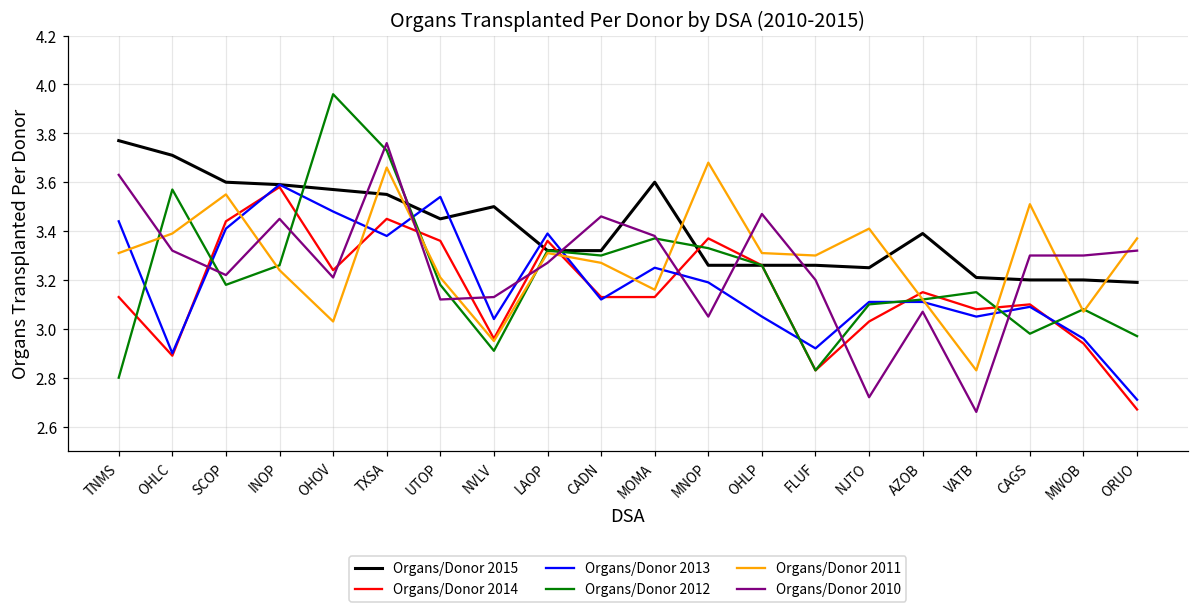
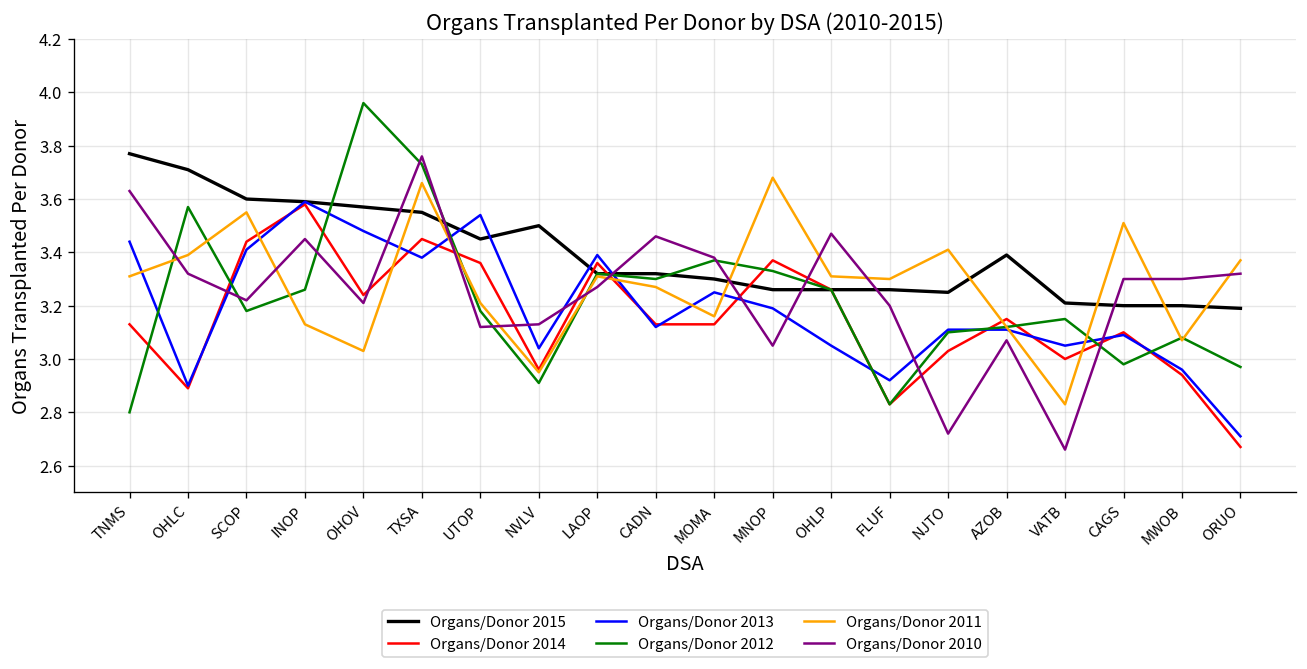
  {
    "Organs/Donor 2015": {
      "TNMS": 3.77,
      "OHLC": 3.7,
      "SCOP": 3.6,
      "OHOV": 3.57,
      "TXSA": 3.55,
      "UTOP": 3.45,
      "NVLV": 3.5,
      "CADN": 3.32,
-     "MOMA": 3.6,
+     "MOMA": 3.3,
      "MNOP": 3.26,
      "FLUF": 3.26,
      "NJTO": 3.25,
      "AZOB": 3.4,
      "VATB": 3.2,
      "CAGS": 3.2,
      "MWOB": 3.2,
      "ORUO": 3.2
    },
    "Organs/Donor 2014": {
      "TNMS": 3.13,
      "SCOP": 3.44,
      "OHOV": 3.24,
      "TXSA": 3.45,
      "UTOP": 3.36,
      "LAOP": 3.36,
      "MOMA": 3.13,
      "MNOP": 3.37,
      "NJTO": 3.03,
      "AZOB": 3.15,
-     "VATB": 3.08,
+     "VATB": 3.00,
      "MWOB": 2.94,
      "ORUO": 2.67
    },
    "Organs/Donor 2013": {
      "TNMS": 3.44,
      "SCOP": 3.41,
      "OHOV": 3.48,
      "TXSA": 3.38,
      "UTOP": 3.54,
      "NVLV": 3.04,
      "LAOP": 3.39,
      "MOMA": 3.25,
      "MNOP": 3.19,
      "OHLP": 3.05,
      "FLUF": 2.92,
      "VATB": 3.05,
      "MWOB": 2.96,
      "ORUO": 2.71
    },
    "Organs/Donor 2012": {
      "TNMS": 2.80,
      "OHLC": 3.57,
      "SCOP": 3.18,
      "INOP": 3.26,
      "OHOV": 3.96,
      "TXSA": 3.73,
      "UTOP": 3.18,
      "NVLV": 2.91,
      "CADN": 3.30,
      "MNOP": 3.33,
      "VATB": 3.15,
      "CAGS": 2.98,
      "ORUO": 2.97
    },
    "Organs/Donor 2011": {
      "TNMS": 3.31,
      "OHLC": 3.39,
      "SCOP": 3.55,
-     "INOP": 3.24,
+     "INOP": 3.13,
      "OHOV": 3.03,
      "TXSA": 3.66,
      "UTOP": 3.21,
      "CADN": 3.27,
      "MOMA": 3.16,
      "MNOP": 3.68,
      "OHLP": 3.31,
      "FLUF": 3.30,
      "NJTO": 3.41,
      "VATB": 2.83,
      "CAGS": 3.51,
      "ORUO": 3.37
    },
    "Organs/Donor 2010": {
      "TNMS": 3.63,
      "OHLC": 3.32,
      "SCOP": 3.22,
      "INOP": 3.45,
      "OHOV": 3.21,
      "TXSA": 3.76,
      "UTOP": 3.12,
      "NVLV": 3.13,
      "LAOP": 3.27,
      "CADN": 3.46,
      "MNOP": 3.05,
      "OHLP": 3.47,
      "FLUF": 3.20,
      "NJTO": 2.72,
      "AZOB": 3.07,
      "VATB": 2.66,
      "CAGS": 3.30,
      "MWOB": 3.30,
      "ORUO": 3.32
    }
  }
